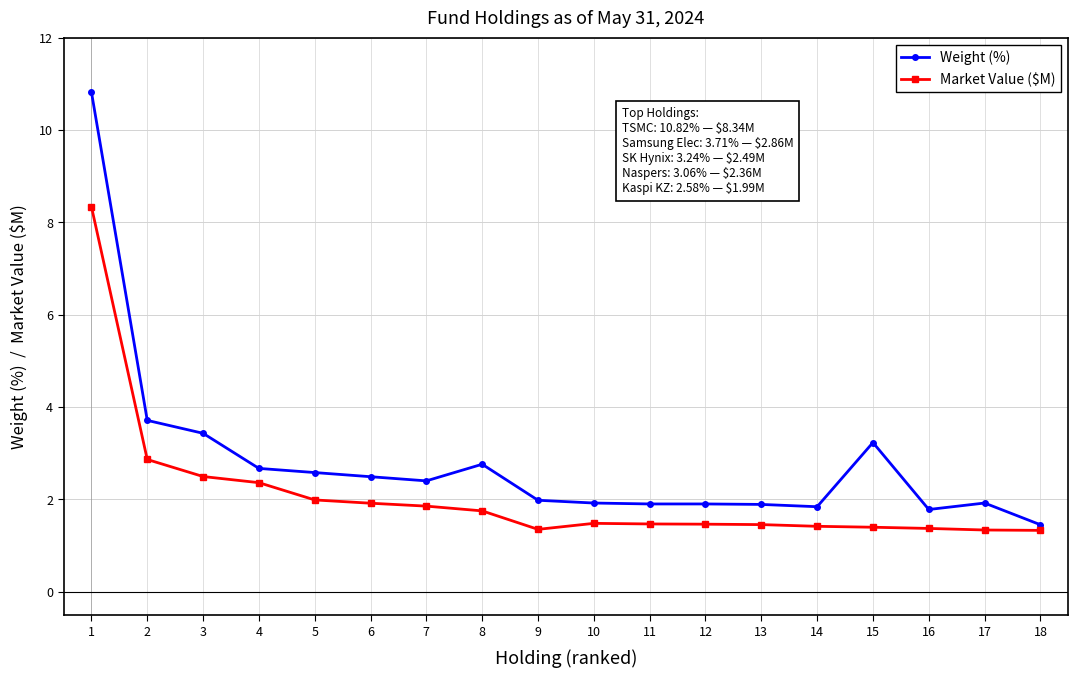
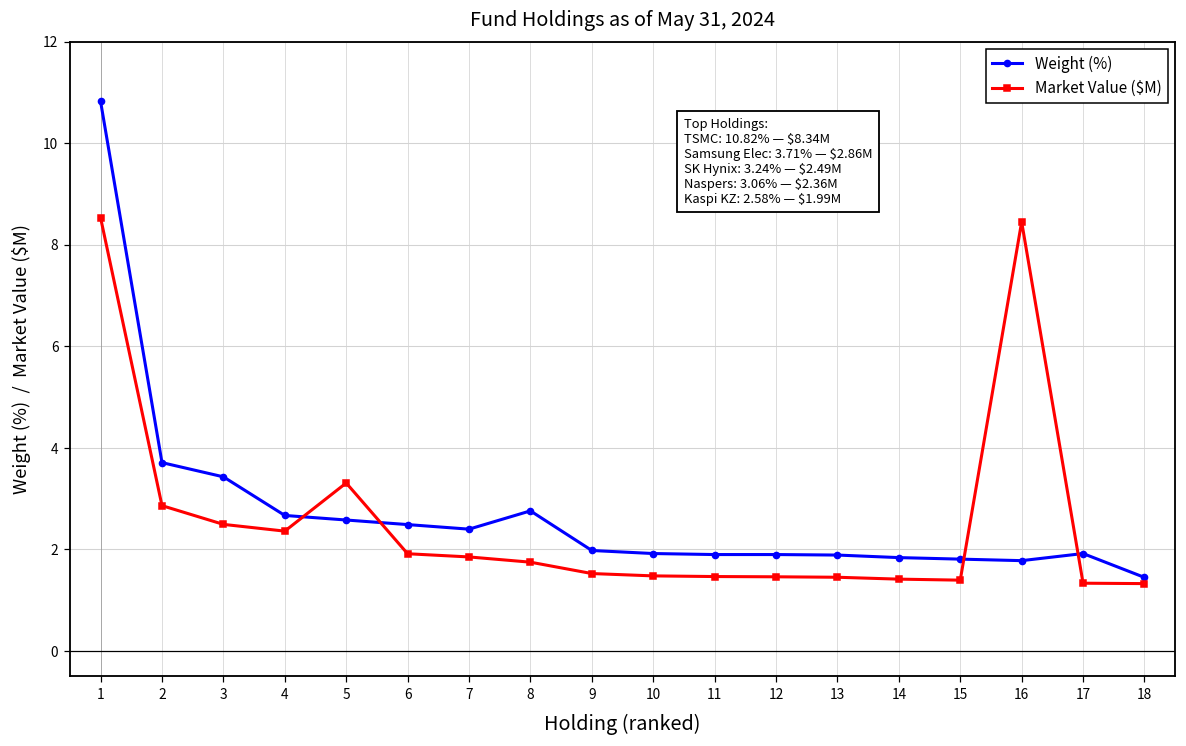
  {
    "Weight (%)": {
      "1": 10.8,
      "2": 3.7,
      "3": 3.4,
      "4": 2.7,
      "5": 2.6,
      "6": 2.5,
      "7": 2.4,
      "8": 2.8,
      "9": 2.0,
      "10": 1.9,
      "11": 1.9,
      "12": 1.9,
      "13": 1.9,
      "14": 1.8,
-     "15": 3.2,
+     "15": 1.8,
      "16": 1.8,
      "17": 1.9,
      "18": 1.5
    },
    "Market Value ($M)": {
-     "1": 8.3,
+     "1": 8.5,
      "2": 2.9,
      "3": 2.5,
      "4": 2.4,
-     "5": 2.0,
+     "5": 3.3,
      "6": 1.9,
      "7": 1.9,
      "8": 1.8,
-     "9": 1.4,
+     "9": 1.5,
      "10": 1.5,
      "11": 1.5,
      "12": 1.5,
      "13": 1.5,
      "14": 1.4,
      "15": 1.4,
-     "16": 1.4,
+     "16": 8.5,
      "17": 1.3,
      "18": 1.3
    }
  }
